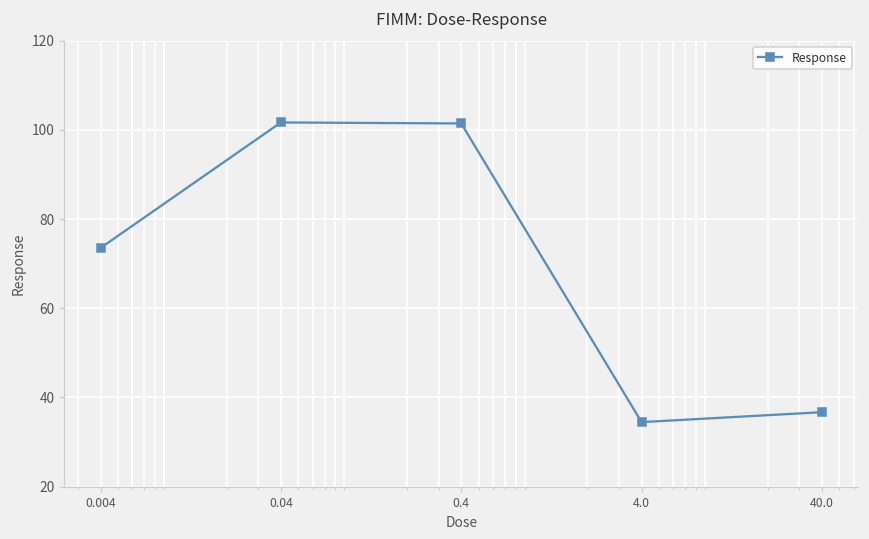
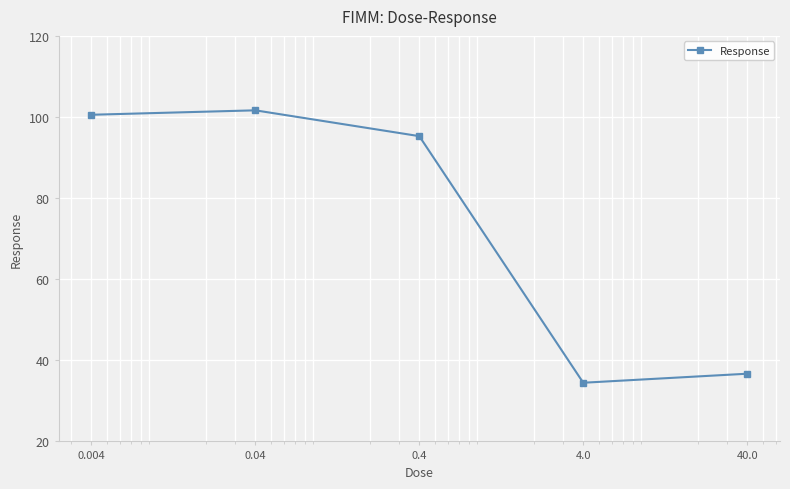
  {
-   "0.004": 74,
+   "0.004": 101,
    "0.04": 102,
-   "0.4": 101,
+   "0.4": 95,
    "4.0": 34,
    "40.0": 37
  }
